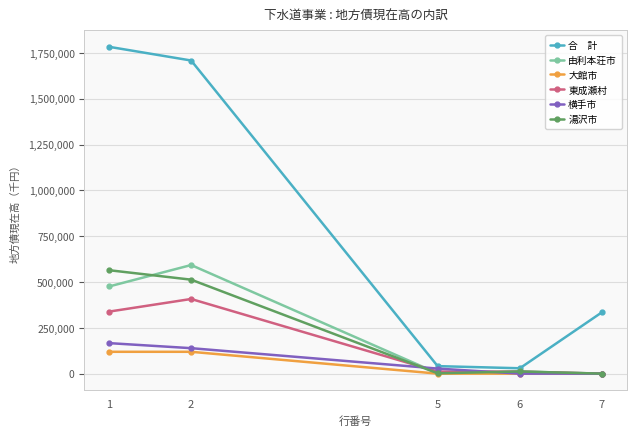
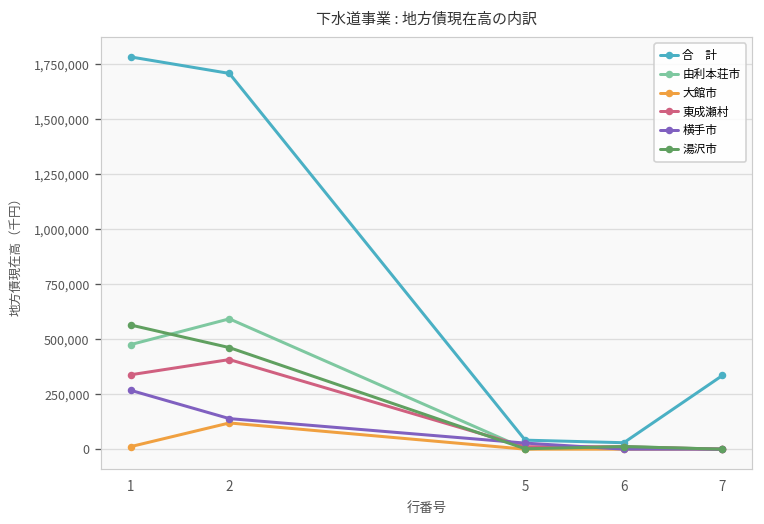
  {
    "合 計": {
      "1": "1,780,000",
      "2": "1,710,000",
      "6": "30,000",
      "7": "340,000"
    },
    "由利本荘市": {
      "1": "480,000",
      "2": "590,000"
    },
    "大館市": {
-     "1": "120,000",
+     "1": "10,000",
      "2": "120,000"
    },
    "東成瀬村": {
      "1": "340,000",
      "2": "410,000"
    },
    "横手市": {
-     "1": "170,000",
+     "1": "270,000",
      "2": "140,000"
    },
    "湯沢市": {
      "1": "560,000",
-     "2": "510,000"
+     "2": "460,000"
    }
  }
